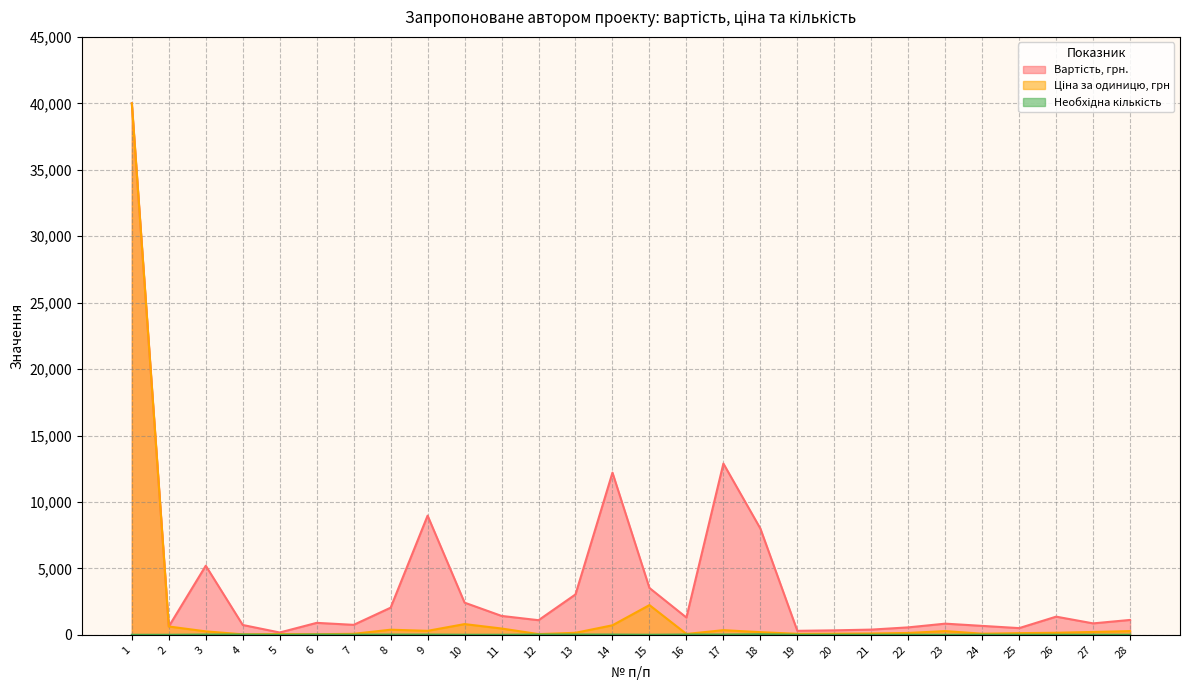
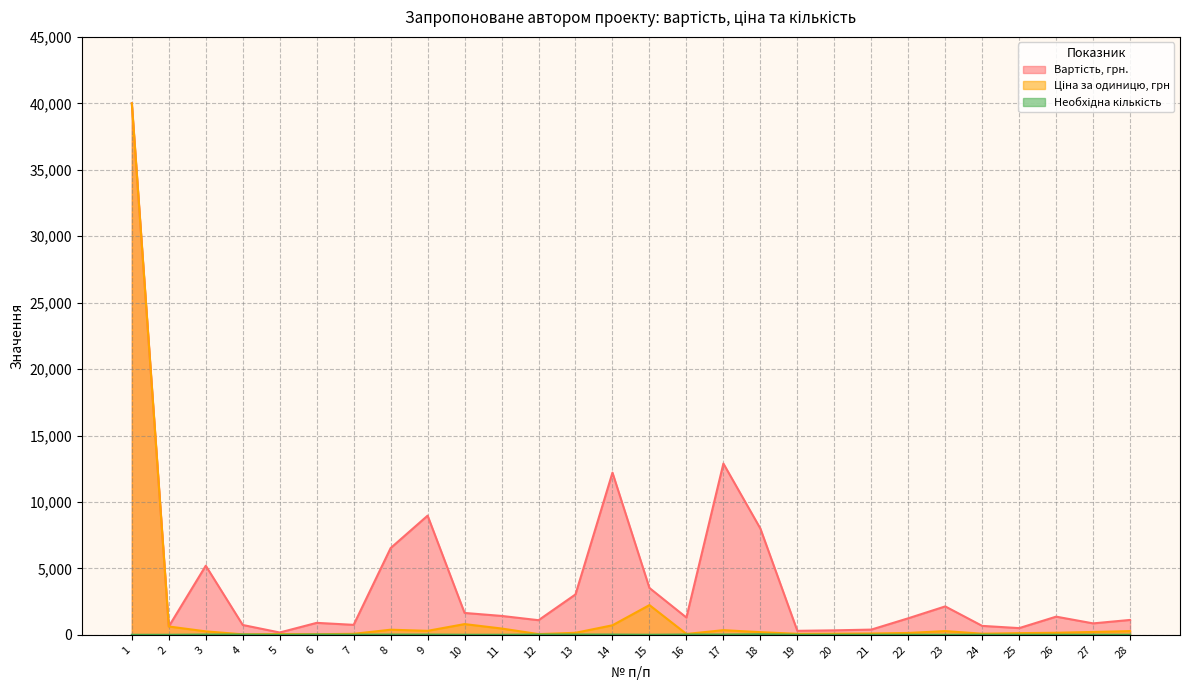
  {
    "Вартість, грн.": {
      "3": "5,200",
      "4": "700",
      "6": "900",
      "7": "800",
-     "8": "2,000",
+     "8": "6,500",
      "9": "9,000",
-     "10": "2,400",
+     "10": "1,600",
      "11": "1,400",
      "12": "1,100",
      "13": "3,000",
      "14": "12,200",
      "15": "3,500",
      "16": "1,300",
      "17": "12,900",
      "18": "8,000",
      "19": "300",
      "20": "300",
      "21": "400",
-     "22": "600",
-     "23": "800",
+     "22": "1,200",
+     "23": "2,100",
      "24": "700",
      "25": "500",
      "26": "1,400",
      "27": "900",
      "28": "1,100"
    },
    "Ціна за одиницю, грн": {
      "3": "300",
      "8": "400",
      "9": "300",
      "10": "800",
      "11": "500",
      "14": "700",
      "15": "2,200",
      "17": "400",
      "23": "300",
      "27": "200",
      "28": "300"
    },
    "Необхідна кількість": {
      "1": "0",
      "2": "0",
      "3": "0",
      "8": "0",
      "9": "0",
      "10": "0",
      "11": "0",
      "14": "0",
      "15": "0",
      "17": "0",
      "23": "0",
      "27": "0",
      "28": "0"
    }
  }
